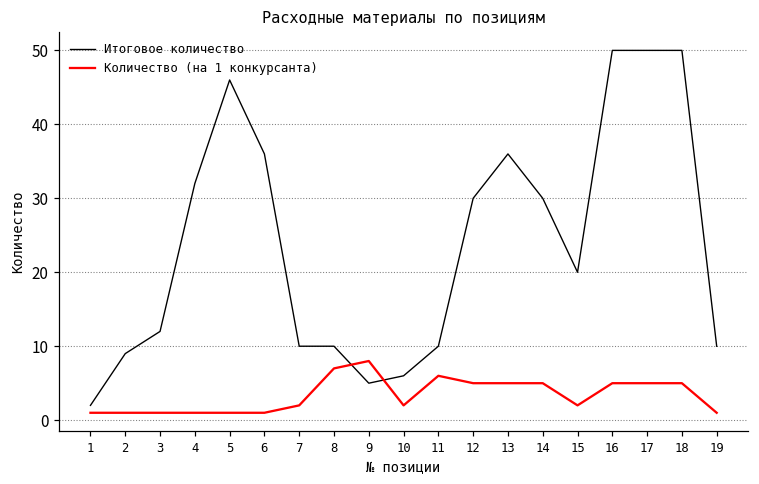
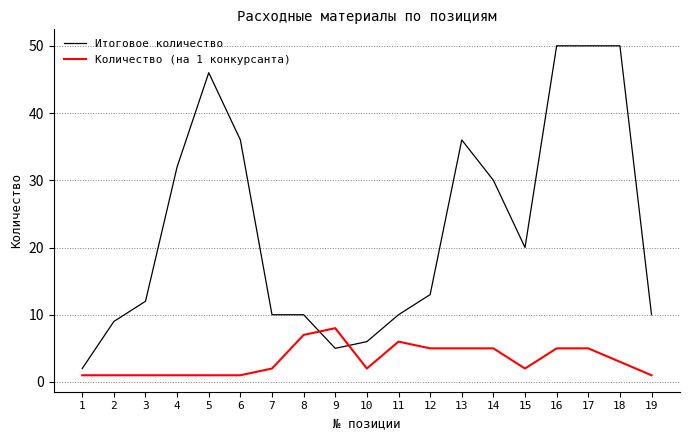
  {
    "Итоговое количество": {
      "1": 2,
      "2": 9,
      "3": 12,
      "4": 32,
      "5": 46,
      "6": 36,
      "7": 10,
      "8": 10,
      "9": 5,
      "10": 6,
      "11": 10,
-     "12": 30,
+     "12": 13,
      "13": 36,
      "14": 30,
      "15": 20,
      "16": 50,
      "17": 50,
      "18": 50,
      "19": 10
    },
    "Количество (на 1 конкурсанта)": {
      "1": 1,
      "2": 1,
      "3": 1,
      "4": 1,
      "5": 1,
      "6": 1,
      "7": 2,
      "8": 7,
      "9": 8,
      "10": 2,
      "11": 6,
      "12": 5,
      "13": 5,
      "14": 5,
      "15": 2,
      "16": 5,
      "17": 5,
-     "18": 5,
+     "18": 3,
      "19": 1
    }
  }
